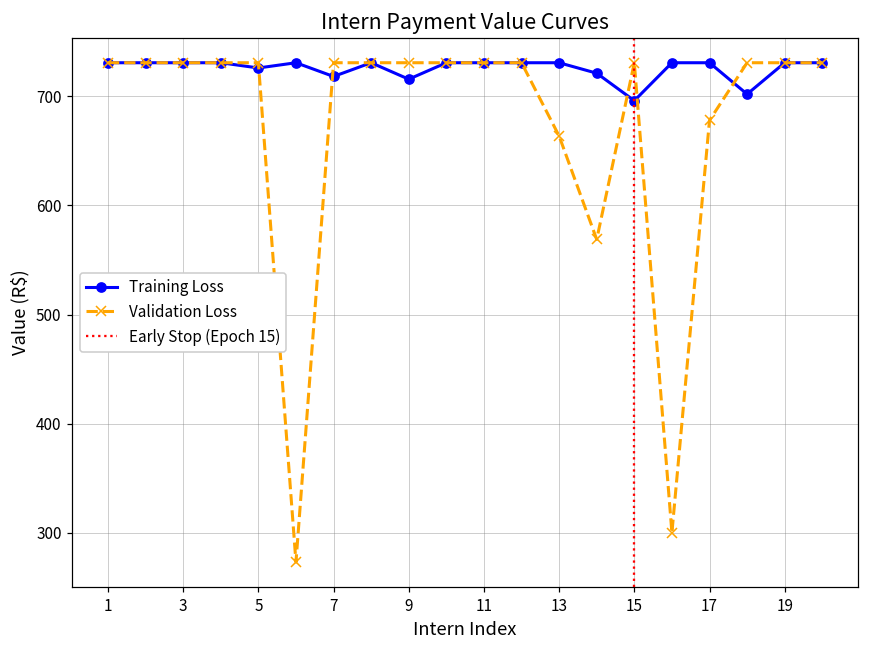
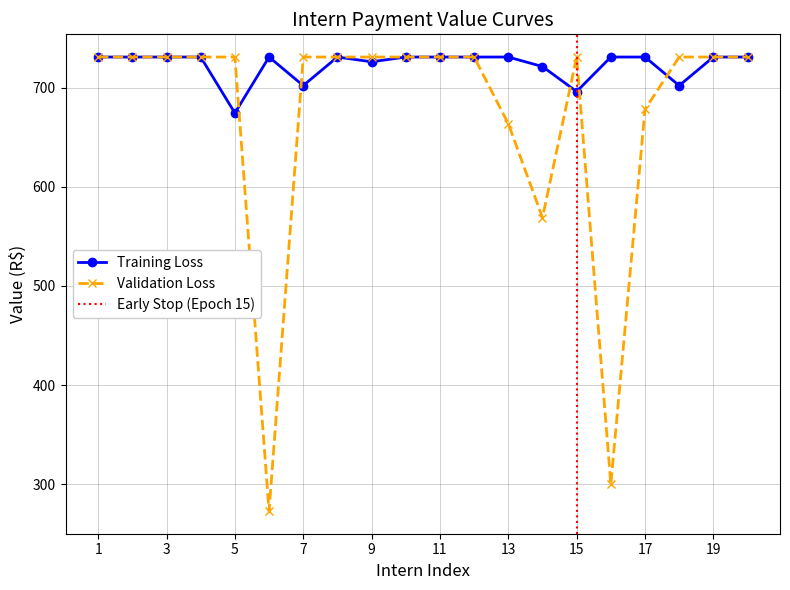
  {
    "Training Loss": {
-     "5": 730,
-     "7": 720,
-     "9": 720,
+     "5": 670,
+     "7": 700,
+     "9": 730,
      "13": 730,
      "15": 700,
      "17": 730
    },
    "Validation Loss": {
      "5": 730,
      "7": 730,
      "9": 730,
      "13": 660,
      "15": 730,
      "17": 680
    }
  }
